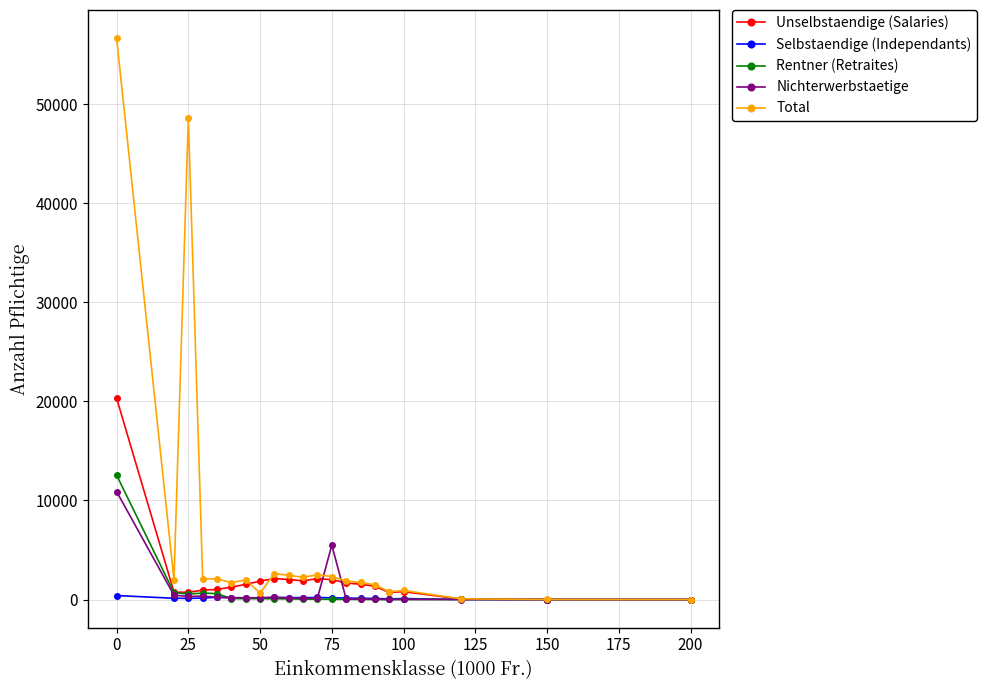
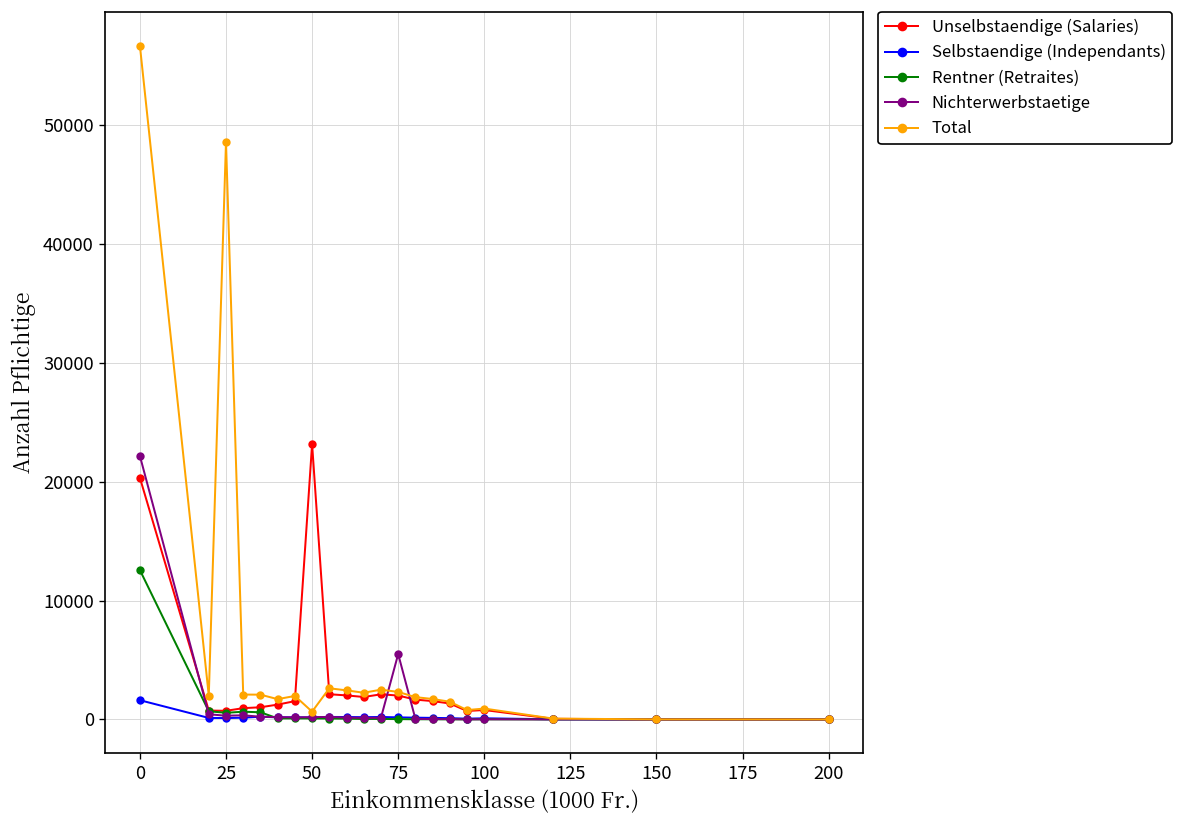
  {
    "Unselbstaendige (Salaries)": {
      "0": 20000,
-     "50": 2000,
+     "50": 23000,
      "75": 2000
    },
    "Selbstaendige (Independants)": {
-     "0": 0
+     "0": 2000
    },
    "Rentner (Retraites)": {
      "0": 13000
    },
    "Nichterwerbstaetige": {
-     "0": 11000,
+     "0": 22000,
      "75": 6000
    },
    "Total": {
      "0": 57000,
      "25": 49000,
      "50": 1000,
      "75": 2000
    }
  }
